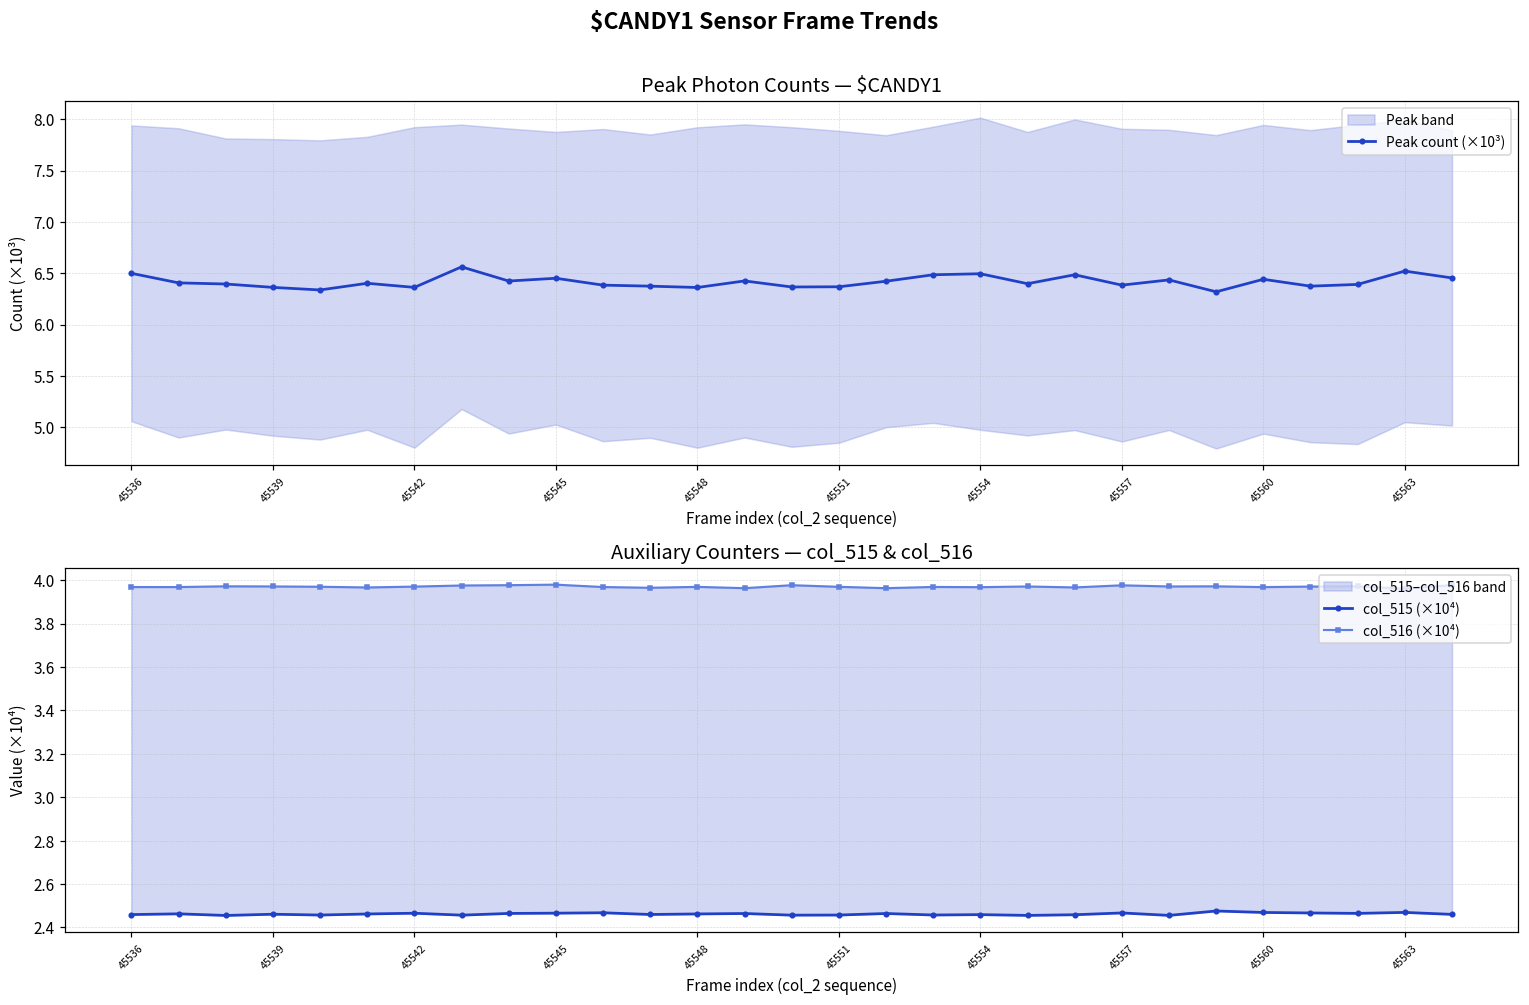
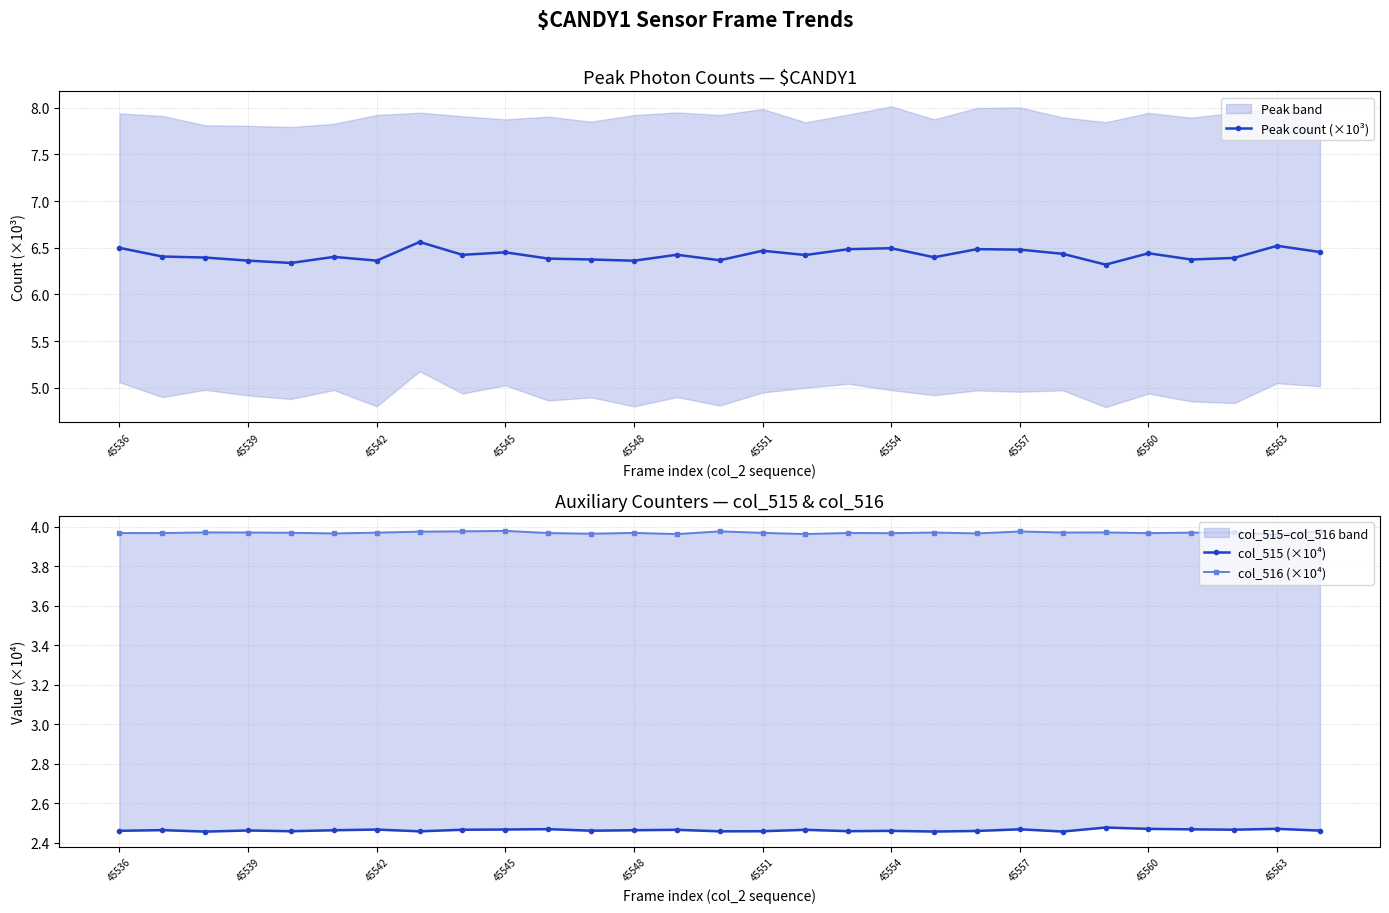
  {
    "Peak Photon Counts — $CANDY1": {
      "Peak count (×10³)": {
        "45536": 6.5,
        "45539": 6.4,
        "45542": 6.4,
        "45545": 6.5,
        "45548": 6.4,
-       "45551": 6.4,
+       "45551": 6.5,
        "45554": 6.5,
-       "45557": 6.4,
+       "45557": 6.5,
        "45560": 6.4,
        "45563": 6.5
      }
    },
    "Auxiliary Counters — col_515 & col_516": {
      "col_515 (×10⁴)": {
        "45536": 2.46,
        "45539": 2.46,
        "45542": 2.47,
        "45545": 2.47,
        "45548": 2.46,
        "45551": 2.46,
        "45554": 2.46,
        "45557": 2.47,
        "45560": 2.47,
        "45563": 2.47
      },
      "col_515–col_516 band": {
        "45536": 3.97,
        "45539": 3.97,
        "45542": 3.97,
        "45545": 3.98,
        "45548": 3.97,
        "45551": 3.97,
        "45554": 3.97,
        "45557": 3.98,
        "45560": 3.97
      }
    }
  }
